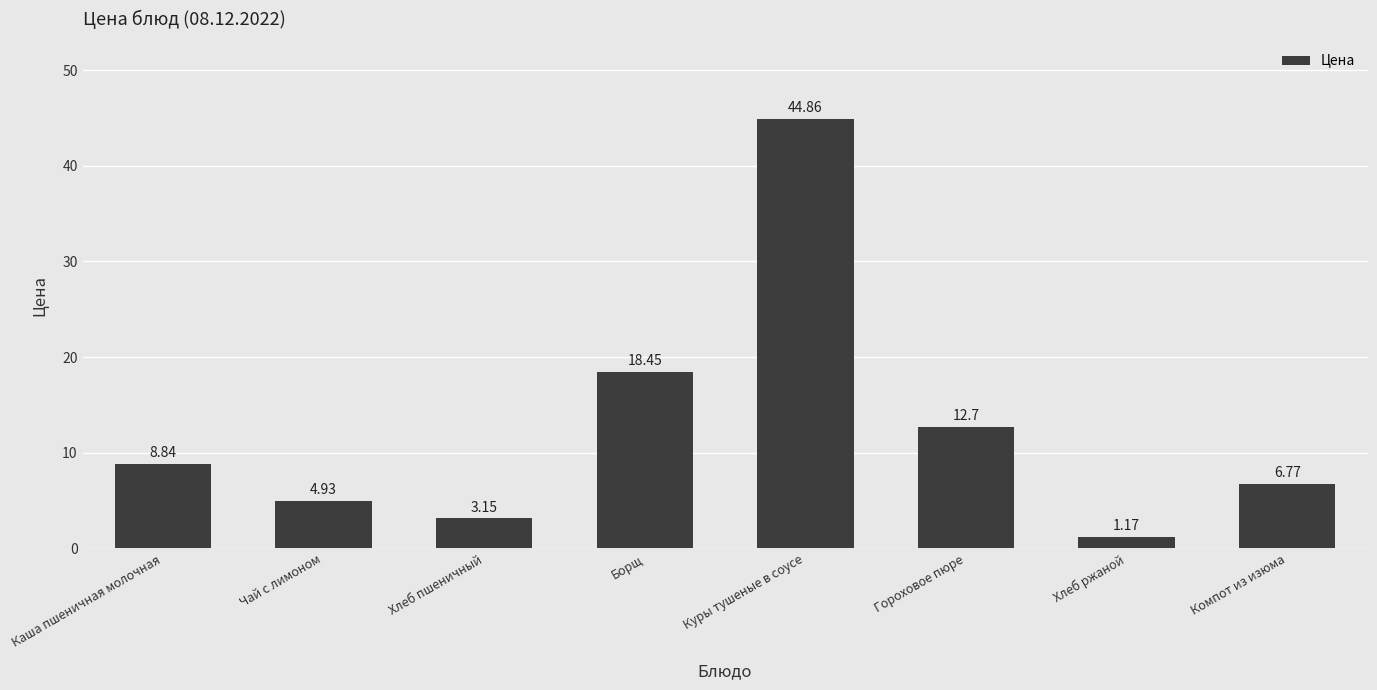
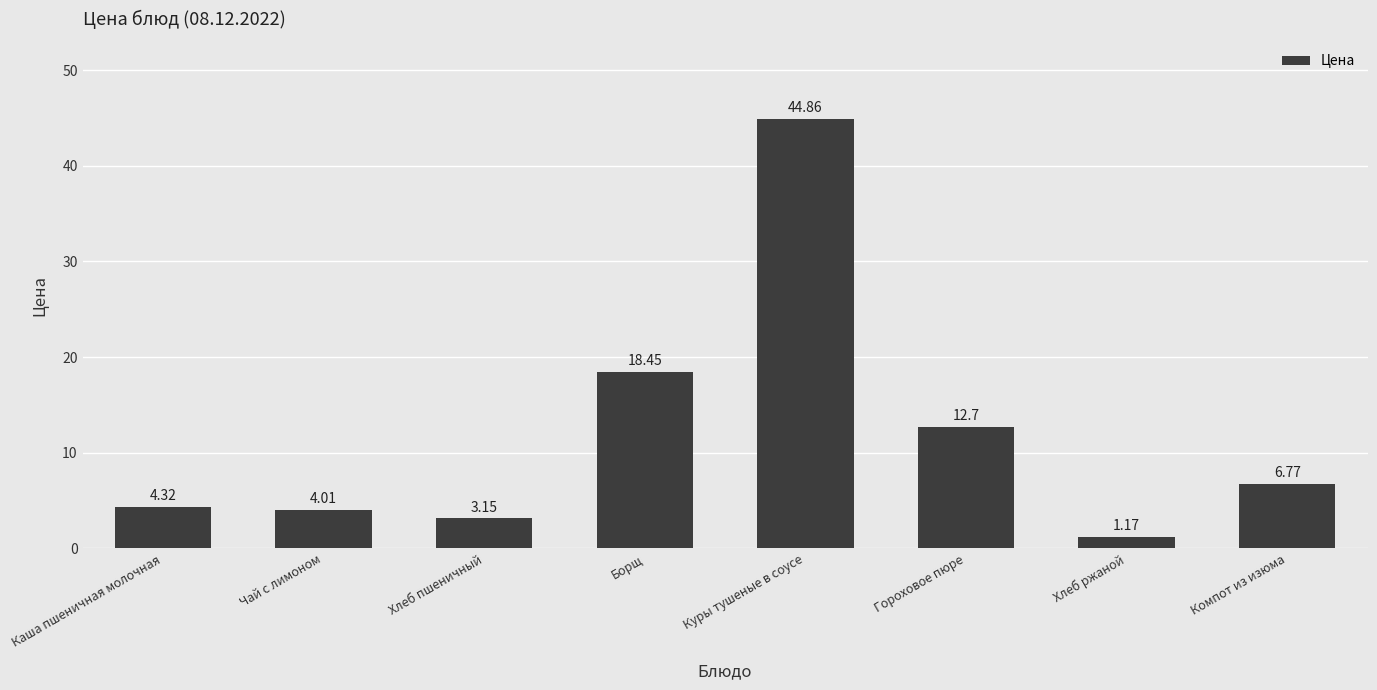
  {
-   "Каша пшеничная молочная": 8.84,
-   "Чай с лимоном": 4.93,
+   "Каша пшеничная молочная": 4.32,
+   "Чай с лимоном": 4.01,
    "Хлеб пшеничный": 3.15,
    "Борщ": 18.45,
    "Куры тушеные в соусе": 44.86,
    "Гороховое пюре": 12.7,
    "Хлеб ржаной": 1.17,
    "Компот из изюма": 6.77
  }
